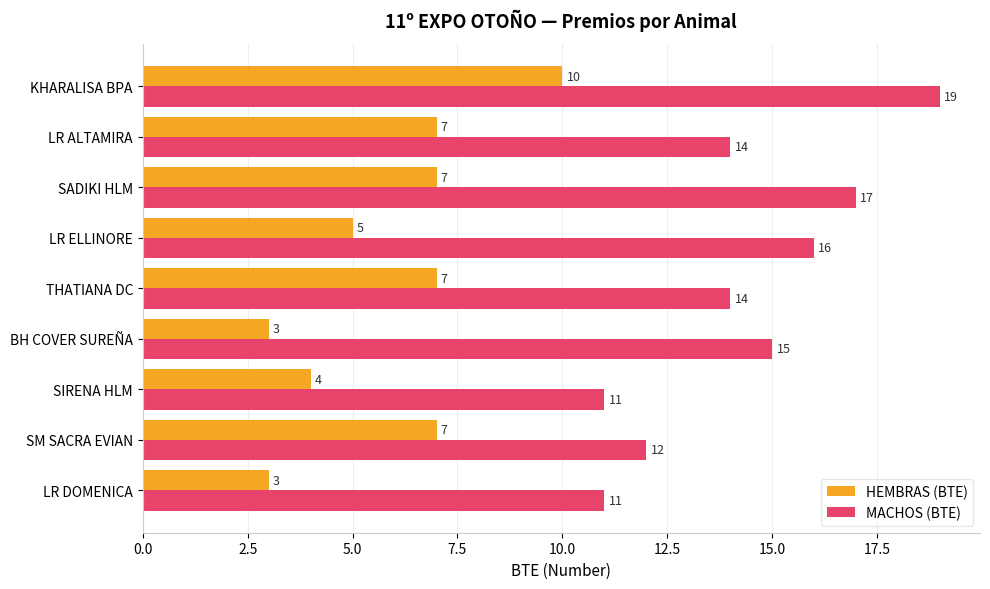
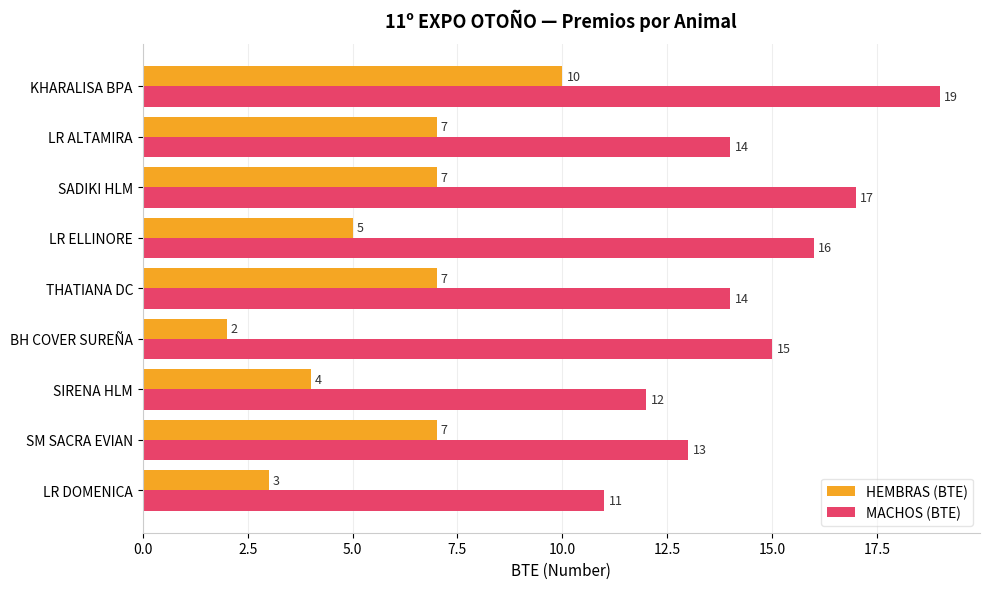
  {
    "HEMBRAS (BTE)": {
      "KHARALISA BPA": 10,
      "LR ALTAMIRA": 7,
      "SADIKI HLM": 7,
      "LR ELLINORE": 5,
      "THATIANA DC": 7,
-     "BH COVER SUREÑA": 3,
+     "BH COVER SUREÑA": 2,
      "SIRENA HLM": 4,
      "SM SACRA EVIAN": 7,
      "LR DOMENICA": 3
    },
    "MACHOS (BTE)": {
      "KHARALISA BPA": 19,
      "LR ALTAMIRA": 14,
      "SADIKI HLM": 17,
      "LR ELLINORE": 16,
      "THATIANA DC": 14,
      "BH COVER SUREÑA": 15,
-     "SIRENA HLM": 11,
-     "SM SACRA EVIAN": 12,
+     "SIRENA HLM": 12,
+     "SM SACRA EVIAN": 13,
      "LR DOMENICA": 11
    }
  }
